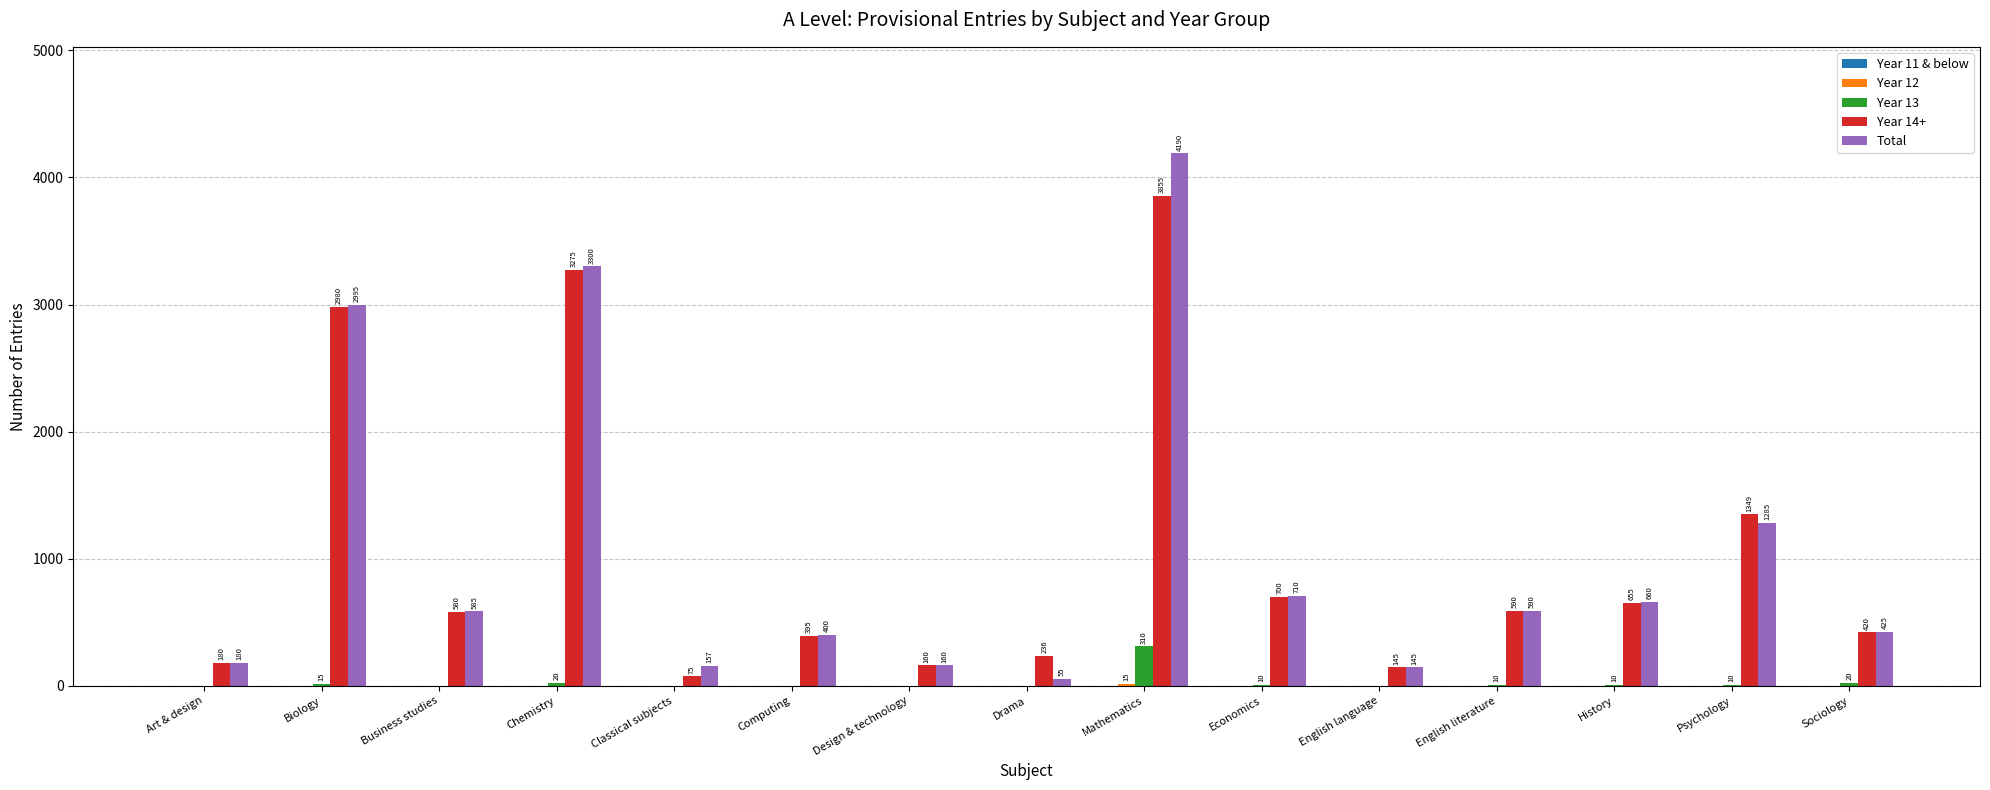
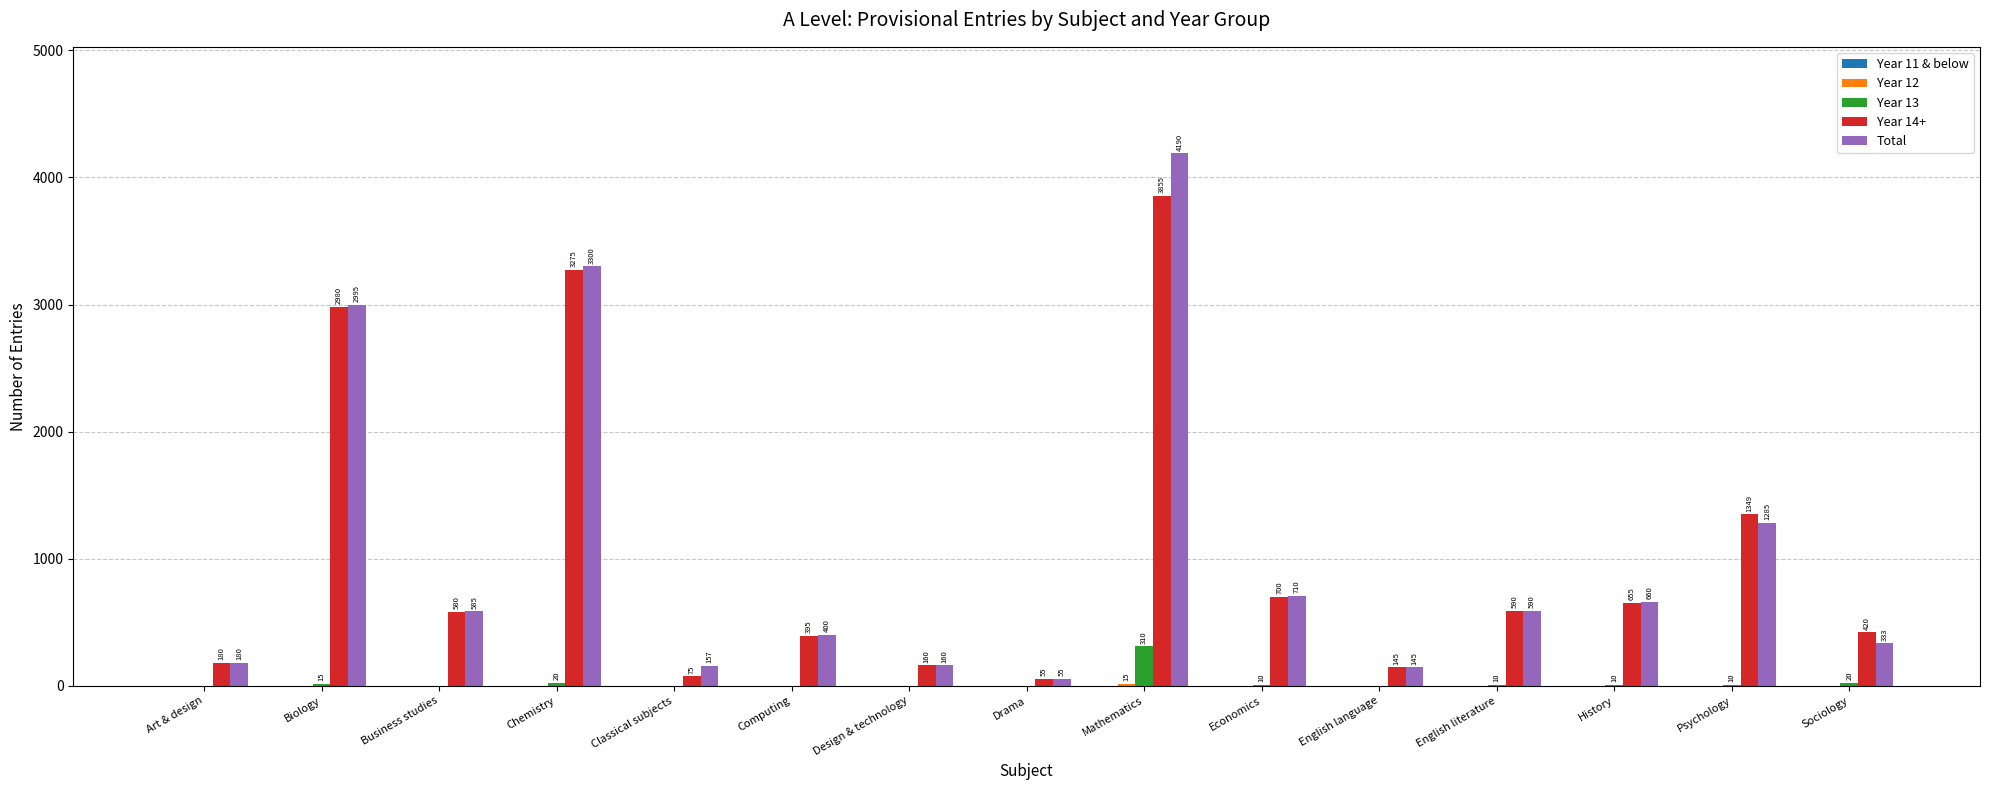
  {
    "Year 11 & below": {
      "Art & design": 0,
      "Biology": 0,
      "Business studies": 0,
      "Chemistry": 0,
      "Classical subjects": 0,
      "Computing": 0,
      "Design & technology": 0,
      "Drama": 0,
      "Mathematics": 0,
      "Economics": 0,
      "English language": 0,
      "English literature": 0,
      "History": 0,
      "Psychology": 0,
      "Sociology": 0
    },
    "Year 12": {
      "Mathematics": 15
    },
    "Year 13": {
      "Biology": 15,
      "Chemistry": 20,
      "Mathematics": 310,
      "Economics": 10,
      "English literature": 10,
      "History": 10,
      "Psychology": 10,
      "Sociology": 20
    },
    "Year 14+": {
      "Art & design": 180,
      "Biology": 2980,
      "Business studies": 580,
      "Chemistry": 3275,
      "Classical subjects": 75,
      "Computing": 395,
      "Design & technology": 160,
-     "Drama": 236,
+     "Drama": 55,
      "Mathematics": 3855,
      "Economics": 700,
      "English language": 145,
      "English literature": 590,
      "History": 655,
      "Psychology": 1349,
      "Sociology": 420
    },
    "Total": {
      "Art & design": 180,
      "Biology": 2995,
      "Business studies": 585,
      "Chemistry": 3300,
      "Classical subjects": 157,
      "Computing": 400,
      "Design & technology": 160,
      "Drama": 55,
      "Mathematics": 4190,
      "Economics": 710,
      "English language": 145,
      "English literature": 590,
      "History": 660,
      "Psychology": 1285,
-     "Sociology": 425
+     "Sociology": 333
    }
  }
